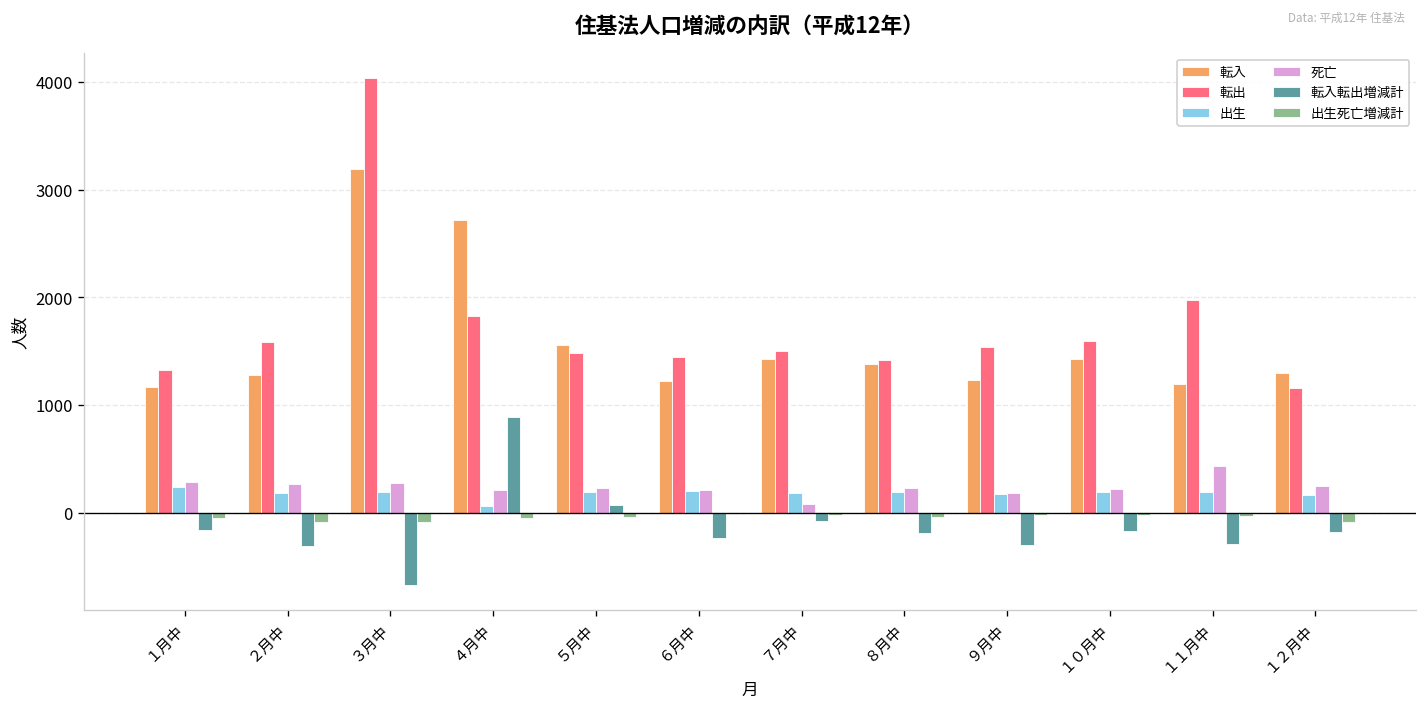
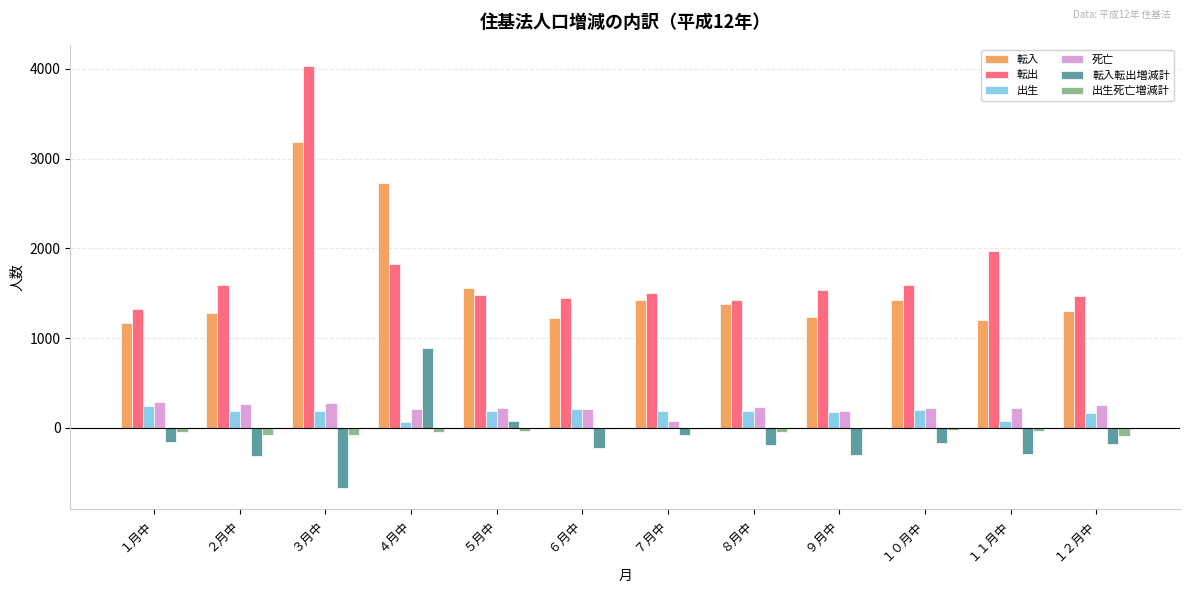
  {
    "転入": {
      "１月中": 1200,
      "２月中": 1300,
      "３月中": 3200,
      "４月中": 2700,
      "５月中": 1600,
      "６月中": 1200,
      "７月中": 1400,
      "８月中": 1400,
      "９月中": 1200,
      "１０月中": 1400,
      "１１月中": 1200,
      "１２月中": 1300
    },
    "転出": {
      "１月中": 1300,
      "２月中": 1600,
      "３月中": 4000,
      "４月中": 1800,
      "５月中": 1500,
      "６月中": 1500,
      "７月中": 1500,
      "８月中": 1400,
      "９月中": 1500,
      "１０月中": 1600,
      "１１月中": 2000,
-     "１２月中": 1200
+     "１２月中": 1500
    },
    "出生": {
      "１月中": 200,
      "２月中": 200,
      "３月中": 200,
      "４月中": 100,
      "５月中": 200,
      "６月中": 200,
      "７月中": 200,
      "８月中": 200,
      "９月中": 200,
      "１０月中": 200,
-     "１１月中": 200,
+     "１１月中": 100,
      "１２月中": 200
    },
    "死亡": {
      "１月中": 300,
      "２月中": 300,
      "３月中": 300,
      "４月中": 200,
      "５月中": 200,
      "６月中": 200,
      "７月中": 100,
      "８月中": 200,
      "９月中": 200,
      "１０月中": 200,
-     "１１月中": 400,
+     "１１月中": 200,
      "１２月中": 300
    }
  }
